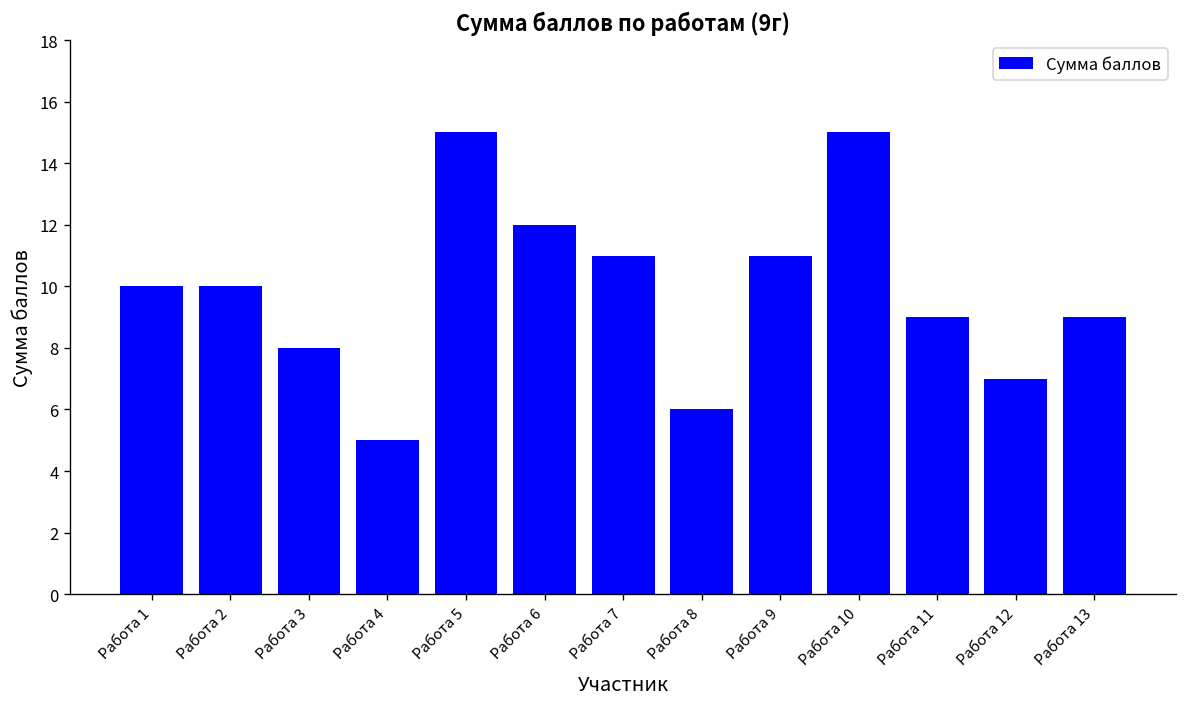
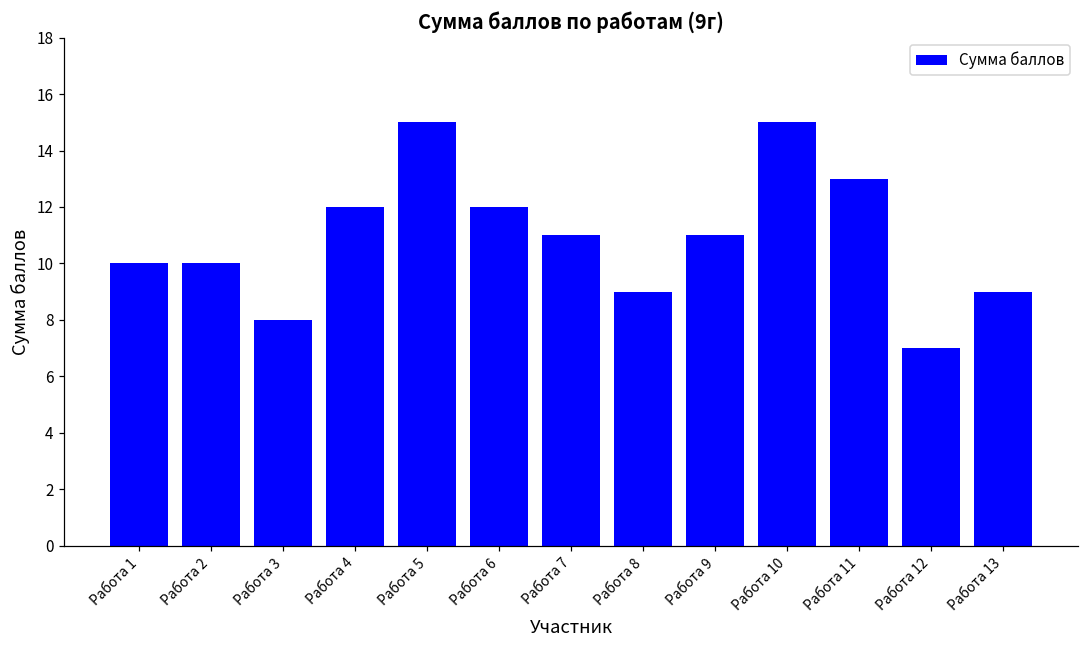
  {
    "Работа 1": 10,
    "Работа 2": 10,
    "Работа 3": 8,
-   "Работа 4": 5,
+   "Работа 4": 12,
    "Работа 5": 15,
    "Работа 6": 12,
    "Работа 7": 11,
-   "Работа 8": 6,
+   "Работа 8": 9,
    "Работа 9": 11,
    "Работа 10": 15,
-   "Работа 11": 9,
+   "Работа 11": 13,
    "Работа 12": 7,
    "Работа 13": 9
  }
